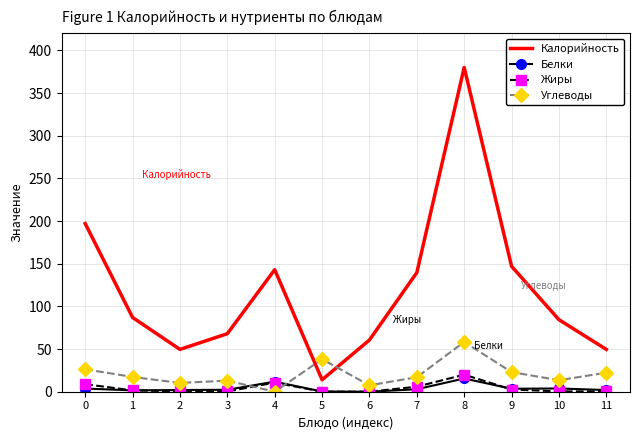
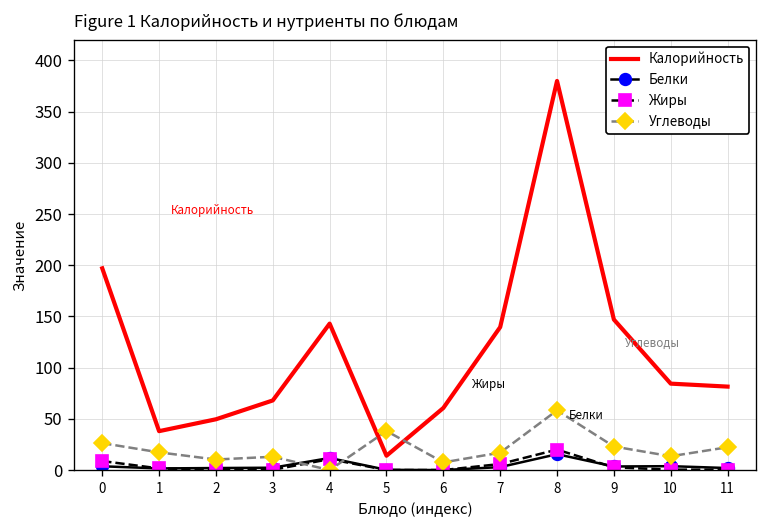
  {
    "Калорийность": {
      "0": 200,
-     "1": 90,
+     "1": 40,
      "2": 50,
      "3": 70,
      "4": 140,
      "5": 10,
      "6": 60,
      "7": 140,
      "8": 380,
      "9": 150,
      "10": 80,
-     "11": 50
+     "11": 80
    },
    "Углеводы": {
      "0": 30,
      "1": 20,
      "2": 10,
      "3": 10,
      "4": 0,
      "5": 40,
      "6": 10,
      "7": 20,
      "8": 60,
      "9": 20,
      "10": 10,
      "11": 20
    }
  }
